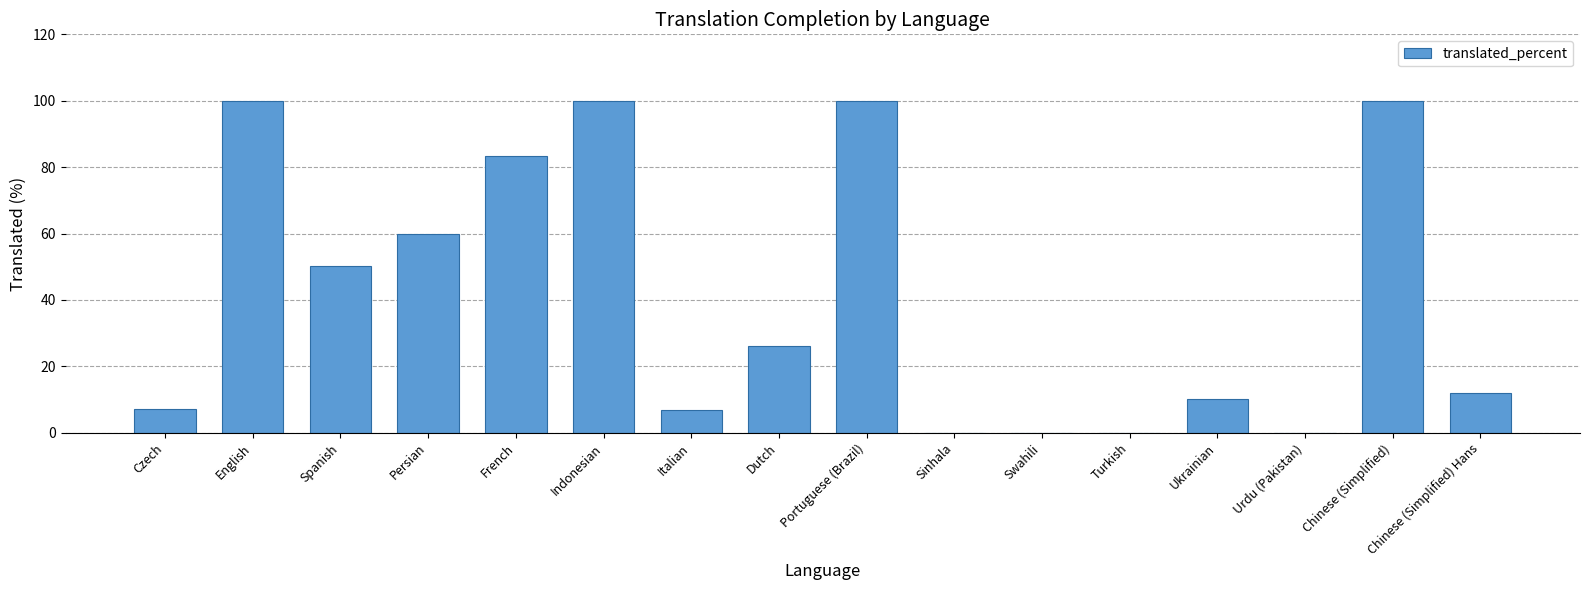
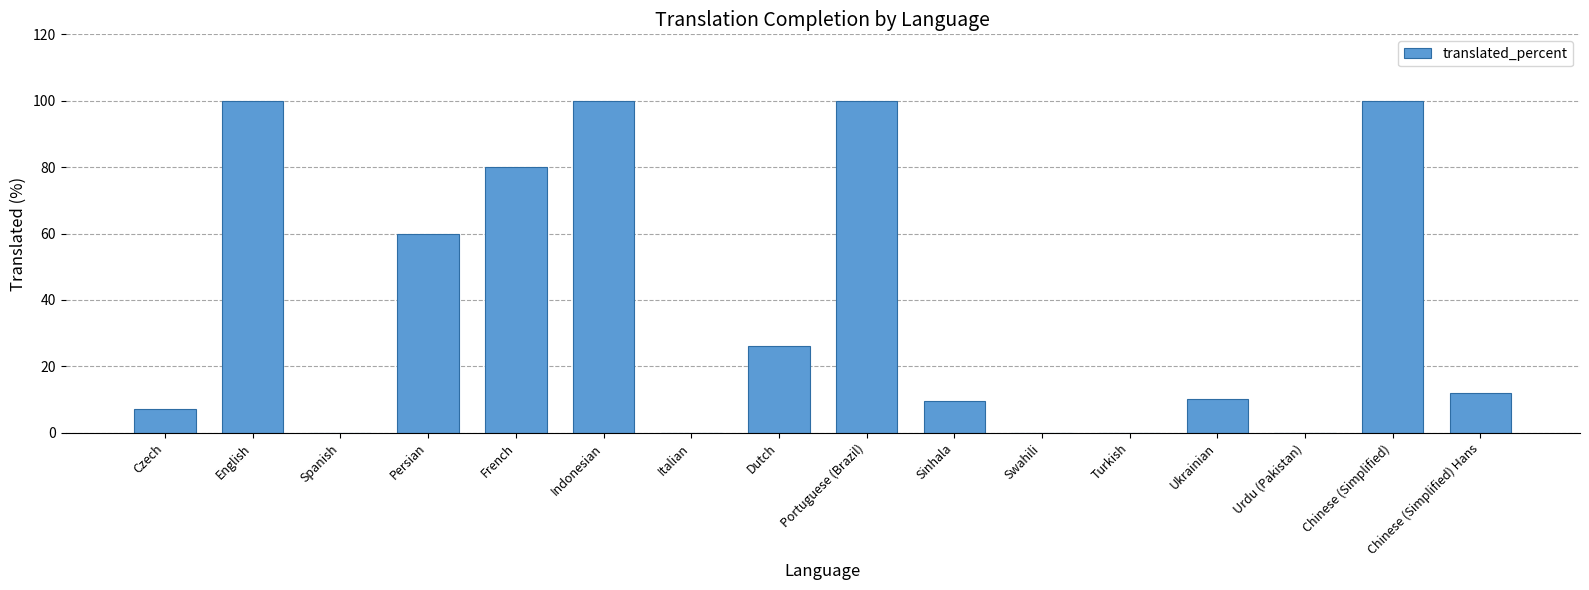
  {
    "Czech": 7,
    "English": 100,
-   "Spanish": 50,
+   "Spanish": 0,
    "Persian": 60,
-   "French": 83,
+   "French": 80,
    "Indonesian": 100,
-   "Italian": 7,
+   "Italian": 0,
    "Dutch": 26,
    "Portuguese (Brazil)": 100,
-   "Sinhala": 0,
+   "Sinhala": 10,
    "Swahili": 0,
    "Turkish": 0,
    "Ukrainian": 10,
    "Urdu (Pakistan)": 0,
    "Chinese (Simplified)": 100,
    "Chinese (Simplified) Hans": 12
  }
